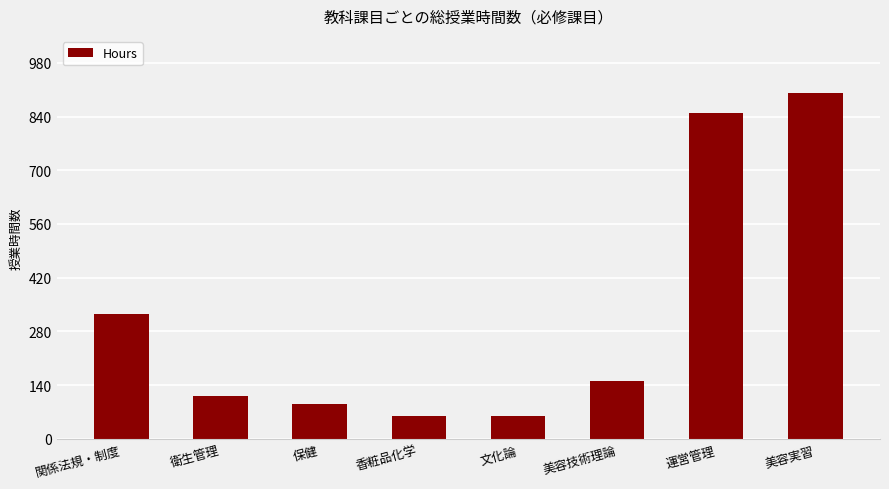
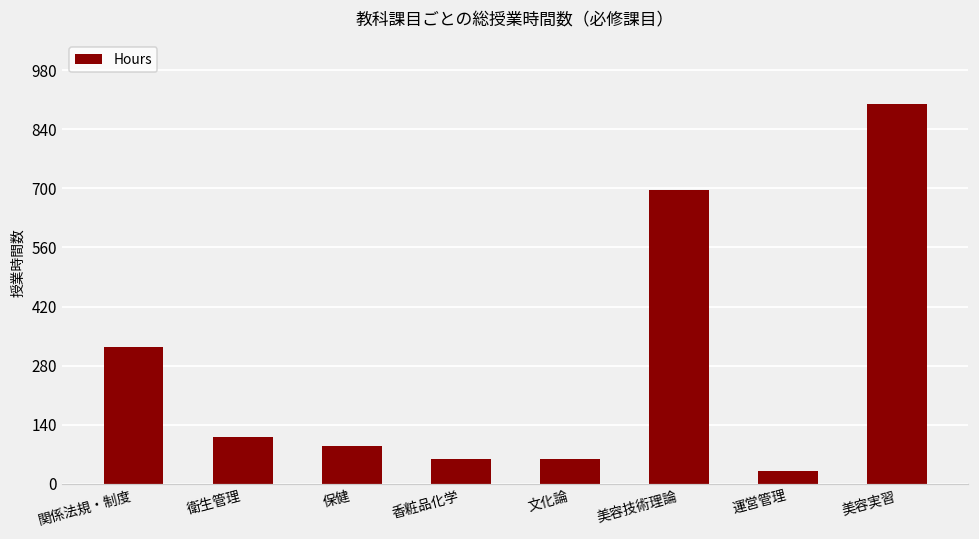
  {
    "関係法規・制度": 330,
    "衛生管理": 110,
    "保健": 90,
    "香粧品化学": 60,
    "文化論": 60,
-   "美容技術理論": 150,
-   "運営管理": 850,
+   "美容技術理論": 700,
+   "運営管理": 30,
    "美容実習": 900
  }
